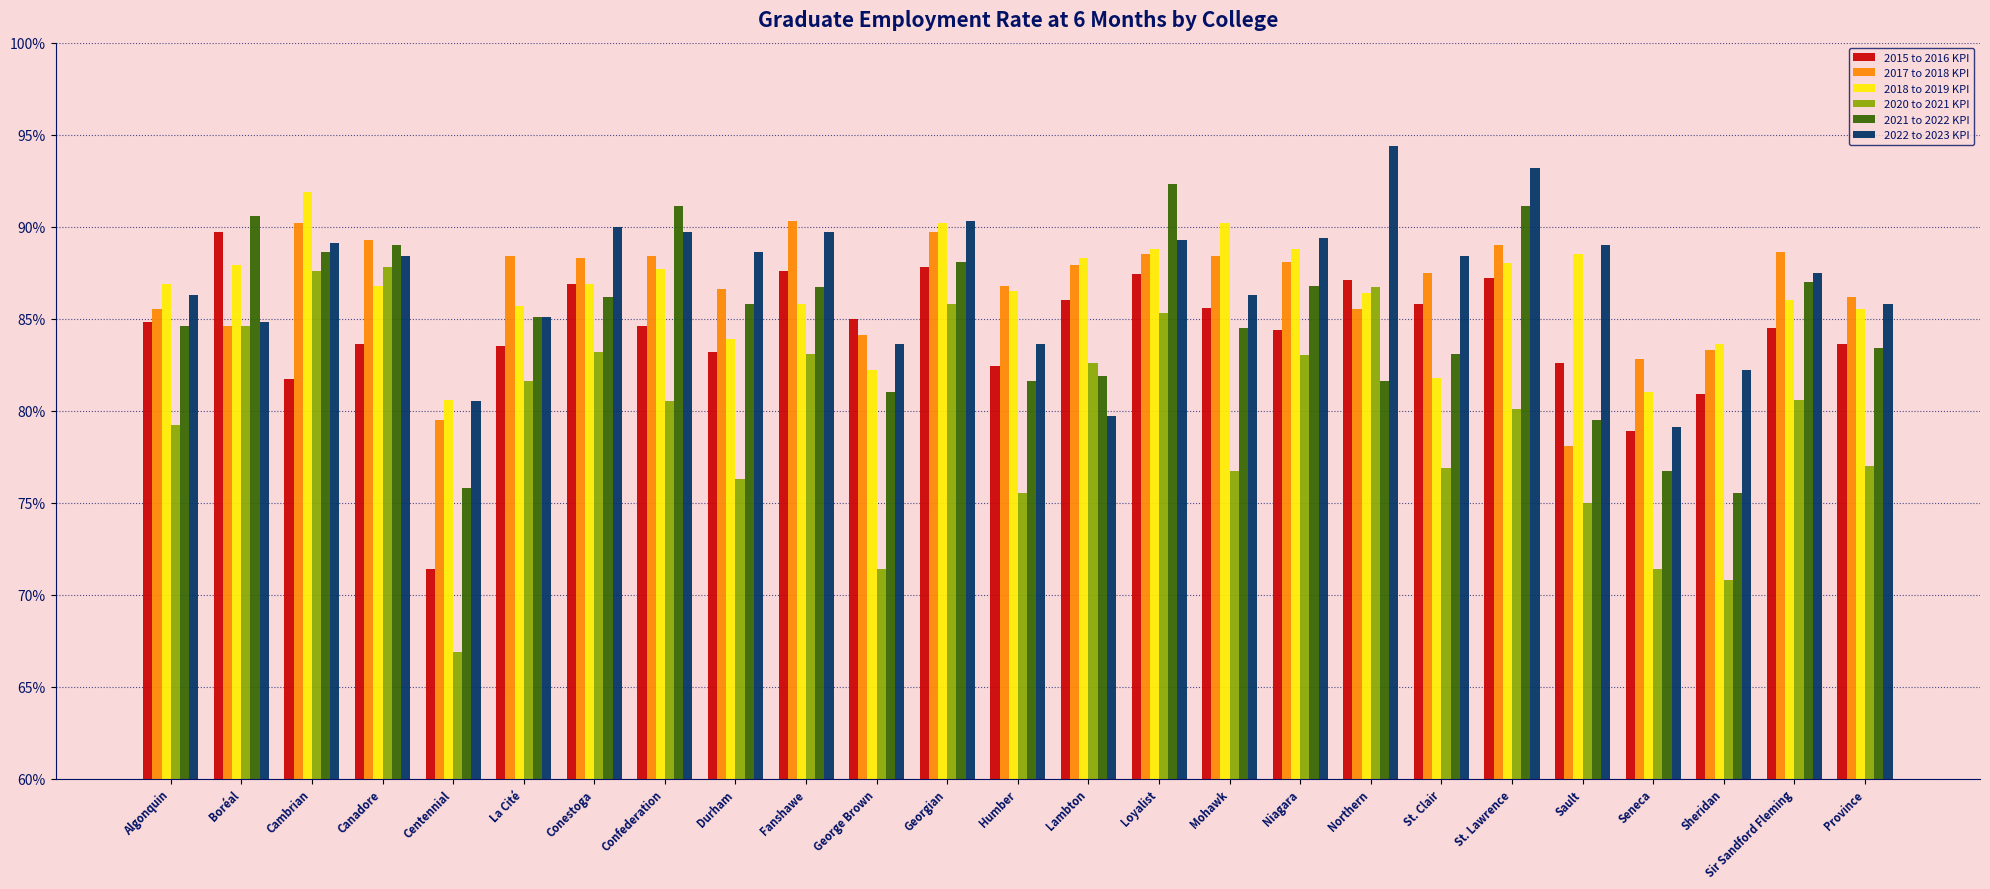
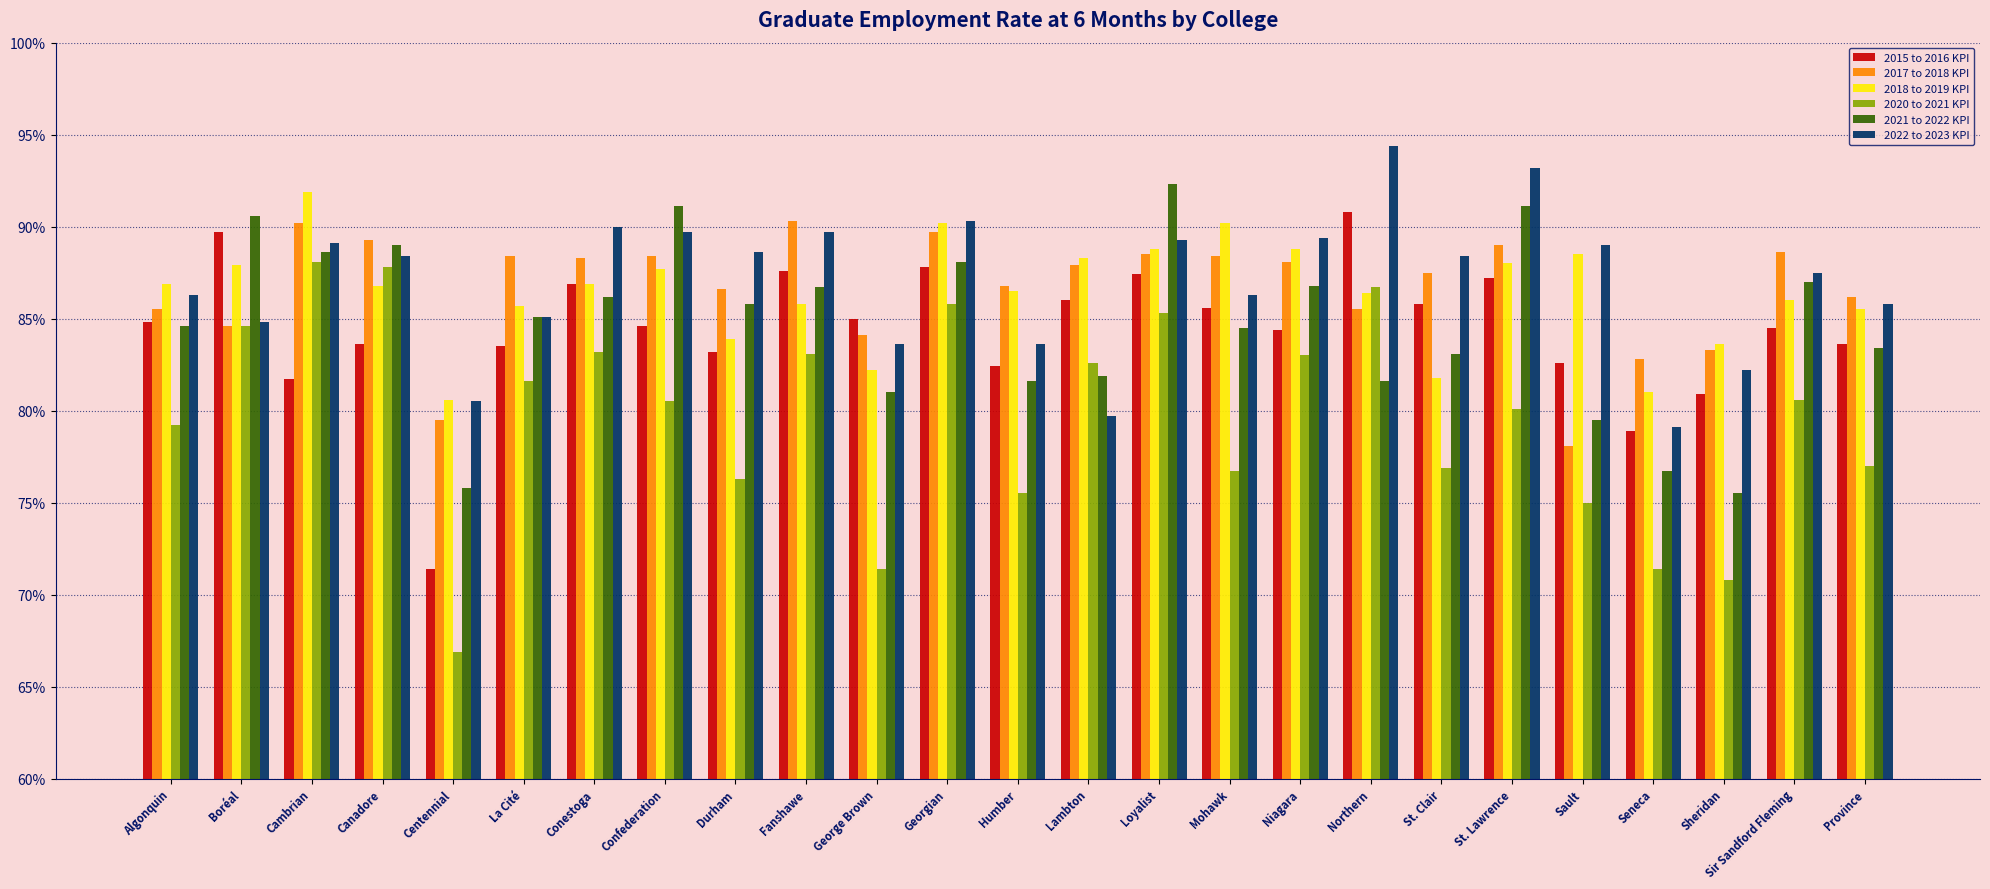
  {
    "2015 to 2016 KPI": {
      "Algonquin": "84.8%",
      "Boréal": "89.7%",
      "Cambrian": "81.7%",
      "Canadore": "83.6%",
      "Centennial": "71.4%",
      "La Cité": "83.5%",
      "Conestoga": "86.9%",
      "Confederation": "84.6%",
      "Durham": "83.2%",
      "Fanshawe": "87.6%",
      "George Brown": "85.0%",
      "Georgian": "87.8%",
      "Humber": "82.4%",
      "Lambton": "86.0%",
      "Loyalist": "87.4%",
      "Mohawk": "85.6%",
      "Niagara": "84.4%",
-     "Northern": "87.1%",
+     "Northern": "90.8%",
      "St. Clair": "85.8%",
      "St. Lawrence": "87.2%",
      "Sault": "82.6%",
      "Seneca": "78.9%",
      "Sheridan": "80.9%",
      "Sir Sandford Fleming": "84.5%",
      "Province": "83.6%"
    },
    "2017 to 2018 KPI": {
      "Algonquin": "85.5%",
      "Boréal": "84.6%",
      "Cambrian": "90.2%",
      "Canadore": "89.3%",
      "Centennial": "79.5%",
      "La Cité": "88.4%",
      "Conestoga": "88.3%",
      "Confederation": "88.4%",
      "Durham": "86.6%",
      "Fanshawe": "90.3%",
      "George Brown": "84.1%",
      "Georgian": "89.7%",
      "Humber": "86.8%",
      "Lambton": "87.9%",
      "Loyalist": "88.5%",
      "Mohawk": "88.4%",
      "Niagara": "88.1%",
      "Northern": "85.5%",
      "St. Clair": "87.5%",
      "St. Lawrence": "89.0%",
      "Sault": "78.1%",
      "Seneca": "82.8%",
      "Sheridan": "83.3%",
      "Sir Sandford Fleming": "88.6%",
      "Province": "86.2%"
    },
    "2018 to 2019 KPI": {
      "Algonquin": "86.9%",
      "Boréal": "87.9%",
      "Cambrian": "91.9%",
      "Canadore": "86.8%",
      "Centennial": "80.6%",
      "La Cité": "85.7%",
      "Conestoga": "86.9%",
      "Confederation": "87.7%",
      "Durham": "83.9%",
      "Fanshawe": "85.8%",
      "George Brown": "82.2%",
      "Georgian": "90.2%",
      "Humber": "86.5%",
      "Lambton": "88.3%",
      "Loyalist": "88.8%",
      "Mohawk": "90.2%",
      "Niagara": "88.8%",
      "Northern": "86.4%",
      "St. Clair": "81.8%",
      "St. Lawrence": "88.0%",
      "Sault": "88.5%",
      "Seneca": "81.0%",
      "Sheridan": "83.6%",
      "Sir Sandford Fleming": "86.0%",
      "Province": "85.5%"
    },
    "2020 to 2021 KPI": {
      "Algonquin": "79.2%",
      "Boréal": "84.6%",
-     "Cambrian": "87.6%",
+     "Cambrian": "88.1%",
      "Canadore": "87.8%",
      "Centennial": "66.9%",
      "La Cité": "81.6%",
      "Conestoga": "83.2%",
      "Confederation": "80.5%",
      "Durham": "76.3%",
      "Fanshawe": "83.1%",
      "George Brown": "71.4%",
      "Georgian": "85.8%",
      "Humber": "75.5%",
      "Lambton": "82.6%",
      "Loyalist": "85.3%",
      "Mohawk": "76.7%",
      "Niagara": "83.0%",
      "Northern": "86.7%",
      "St. Clair": "76.9%",
      "St. Lawrence": "80.1%",
      "Sault": "75.0%",
      "Seneca": "71.4%",
      "Sheridan": "70.8%",
      "Sir Sandford Fleming": "80.6%",
      "Province": "77.0%"
    },
    "2021 to 2022 KPI": {
      "Algonquin": "84.6%",
      "Boréal": "90.6%",
      "Cambrian": "88.6%",
      "Canadore": "89.0%",
      "Centennial": "75.8%",
      "La Cité": "85.1%",
      "Conestoga": "86.2%",
      "Confederation": "91.1%",
      "Durham": "85.8%",
      "Fanshawe": "86.7%",
      "George Brown": "81.0%",
      "Georgian": "88.1%",
      "Humber": "81.6%",
      "Lambton": "81.9%",
      "Loyalist": "92.3%",
      "Mohawk": "84.5%",
      "Niagara": "86.8%",
      "Northern": "81.6%",
      "St. Clair": "83.1%",
      "St. Lawrence": "91.1%",
      "Sault": "79.5%",
      "Seneca": "76.7%",
      "Sheridan": "75.5%",
      "Sir Sandford Fleming": "87.0%",
      "Province": "83.4%"
    },
    "2022 to 2023 KPI": {
      "Algonquin": "86.3%",
      "Boréal": "84.8%",
      "Cambrian": "89.1%",
      "Canadore": "88.4%",
      "Centennial": "80.5%",
      "La Cité": "85.1%",
      "Conestoga": "90.0%",
      "Confederation": "89.7%",
      "Durham": "88.6%",
      "Fanshawe": "89.7%",
      "George Brown": "83.6%",
      "Georgian": "90.3%",
      "Humber": "83.6%",
      "Lambton": "79.7%",
      "Loyalist": "89.3%",
      "Mohawk": "86.3%",
      "Niagara": "89.4%",
      "Northern": "94.4%",
      "St. Clair": "88.4%",
      "St. Lawrence": "93.2%",
      "Sault": "89.0%",
      "Seneca": "79.1%",
      "Sheridan": "82.2%",
      "Sir Sandford Fleming": "87.5%",
      "Province": "85.8%"
    }
  }
